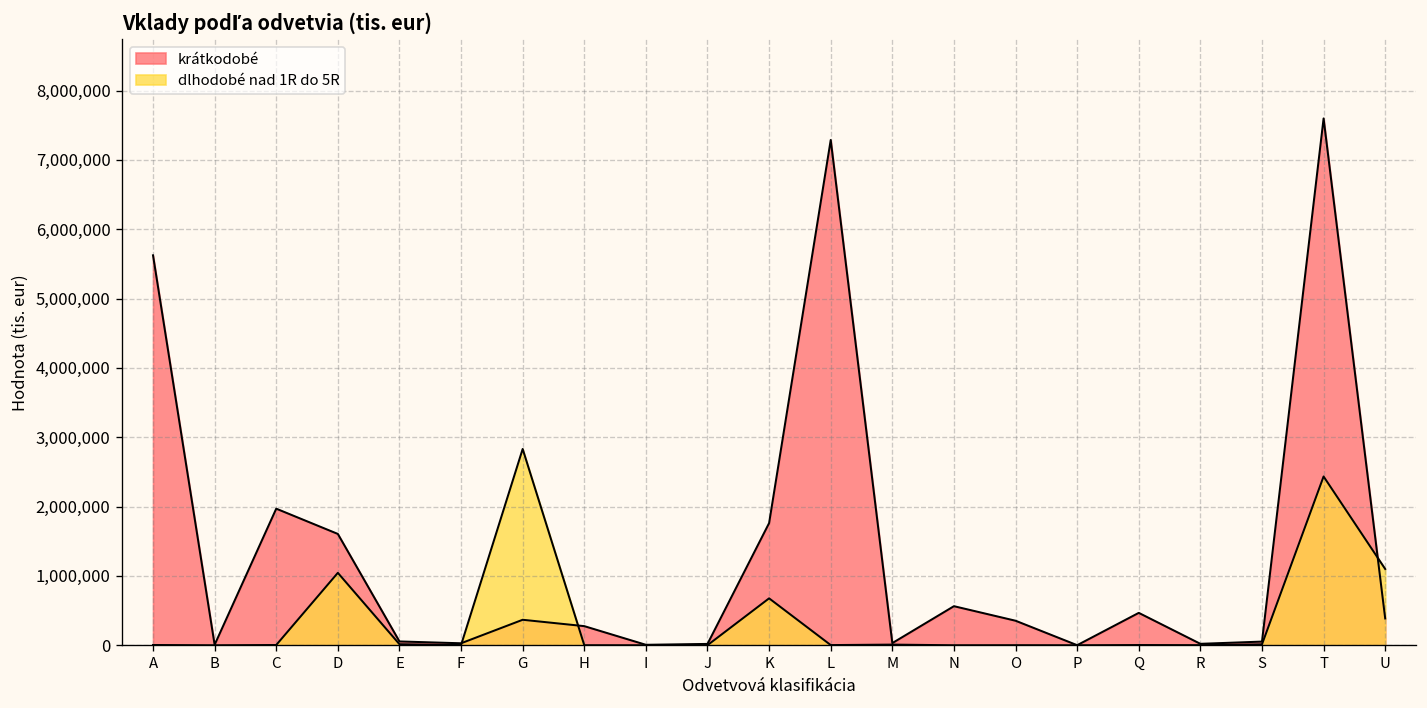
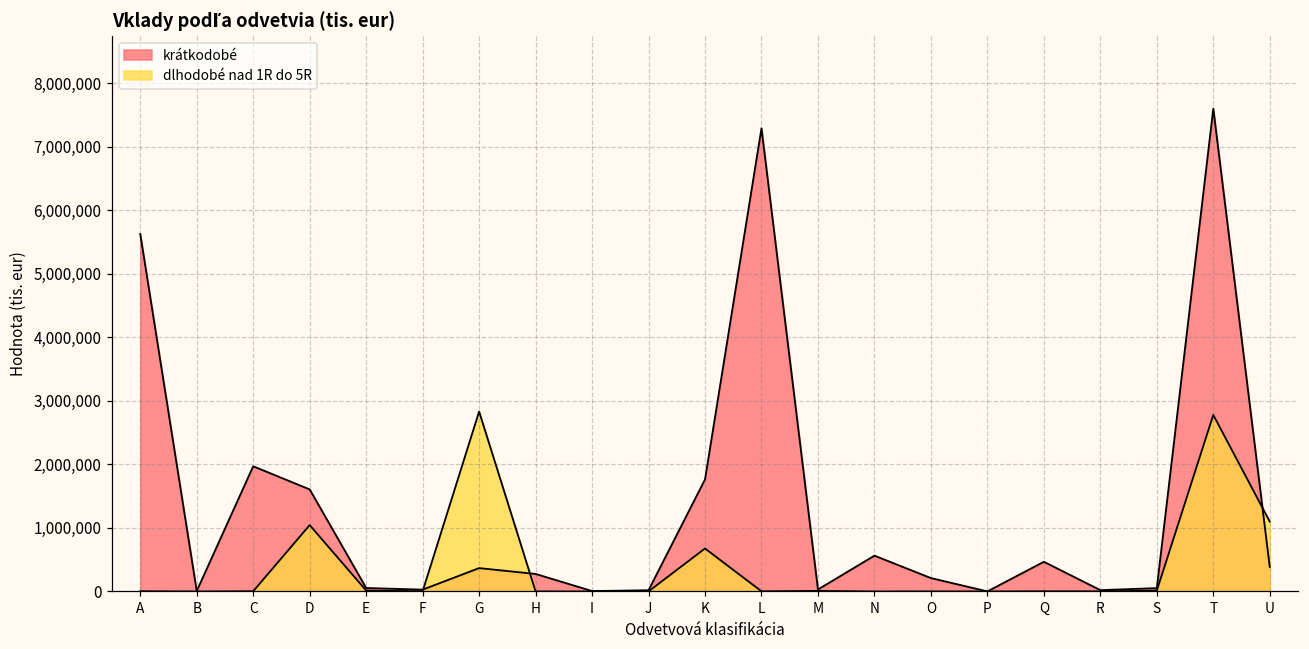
  {
    "krátkodobé": {
      "A": "5,600,000",
      "C": "2,000,000",
      "D": "1,600,000",
      "G": "400,000",
      "H": "300,000",
      "K": "1,800,000",
      "L": "7,300,000",
      "N": "600,000",
-     "O": "400,000",
+     "O": "200,000",
      "Q": "500,000",
      "T": "7,600,000",
      "U": "400,000"
    },
    "dlhodobé nad 1R do 5R": {
      "A": "0",
      "C": "0",
      "D": "1,000,000",
      "G": "2,800,000",
      "H": "0",
      "K": "700,000",
      "L": "0",
      "N": "0",
      "O": "0",
      "Q": "0",
-     "T": "2,400,000",
+     "T": "2,800,000",
      "U": "1,100,000"
    }
  }
